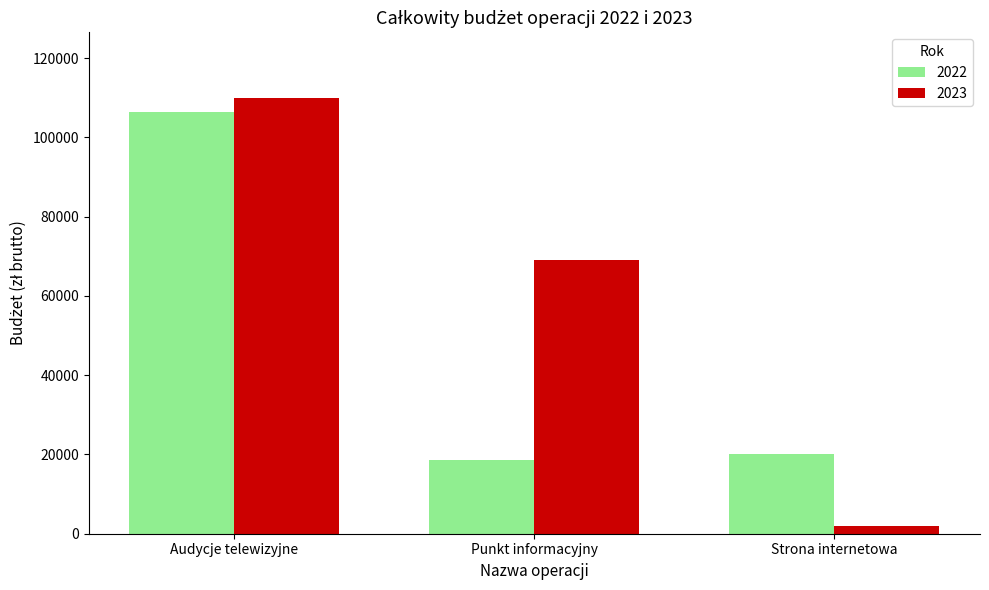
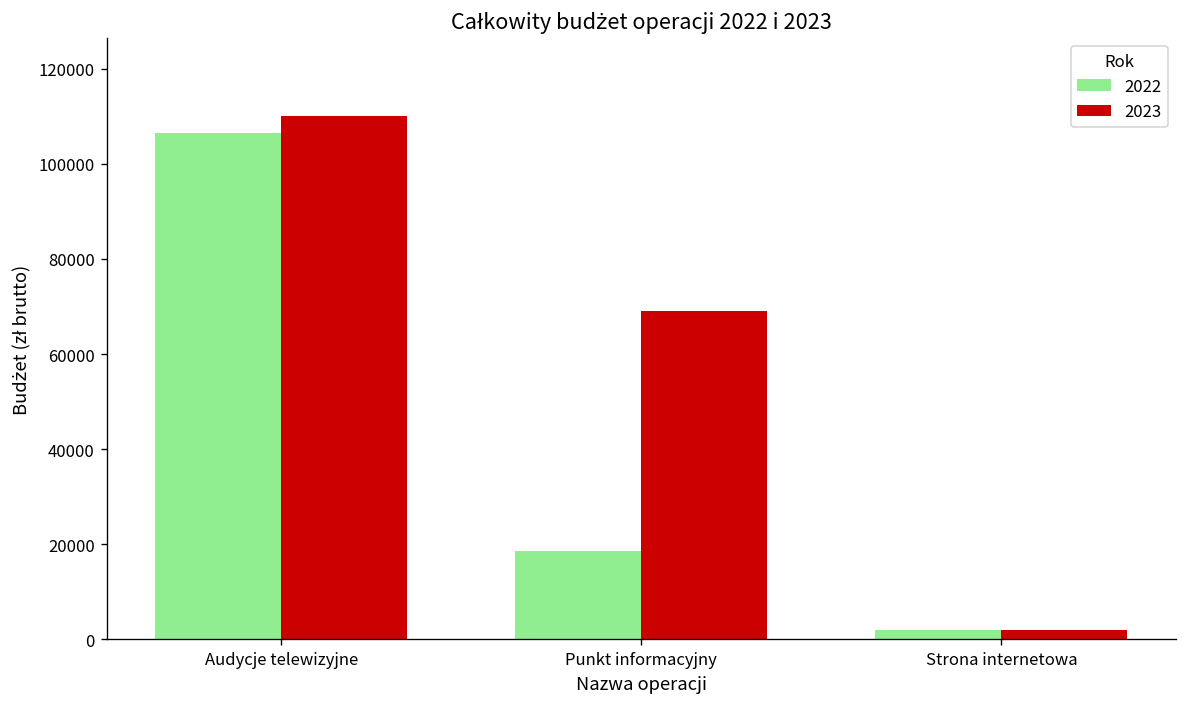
  {
    "2022": {
      "Audycje telewizyjne": 106000,
      "Punkt informacyjny": 19000,
-     "Strona internetowa": 20000
+     "Strona internetowa": 2000
    },
    "2023": {
      "Audycje telewizyjne": 110000,
      "Punkt informacyjny": 69000,
      "Strona internetowa": 2000
    }
  }
